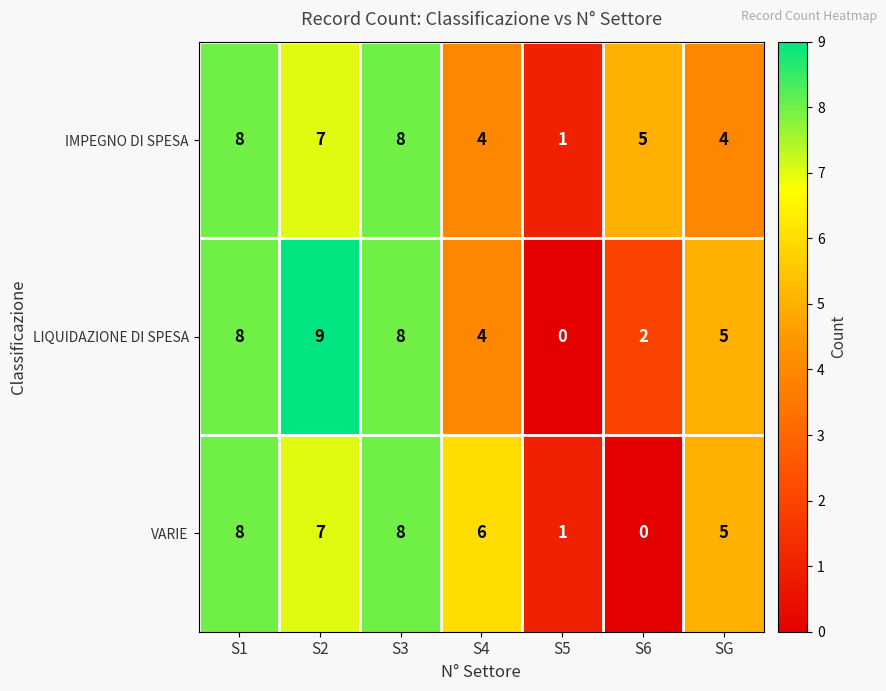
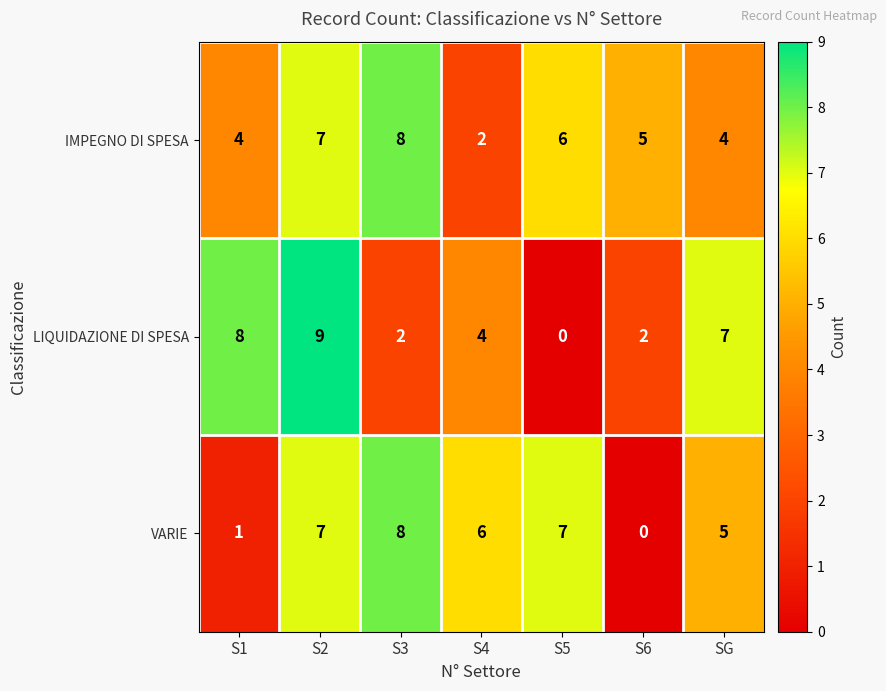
  {
    "IMPEGNO DI SPESA": {
-     "S1": 8,
+     "S1": 4,
      "S2": 7,
      "S3": 8,
-     "S4": 4,
-     "S5": 1,
+     "S4": 2,
+     "S5": 6,
      "S6": 5,
      "SG": 4
    },
    "LIQUIDAZIONE DI SPESA": {
      "S1": 8,
      "S2": 9,
-     "S3": 8,
+     "S3": 2,
      "S4": 4,
      "S5": 0,
      "S6": 2,
-     "SG": 5
+     "SG": 7
    },
    "VARIE": {
-     "S1": 8,
+     "S1": 1,
      "S2": 7,
      "S3": 8,
      "S4": 6,
-     "S5": 1,
+     "S5": 7,
      "S6": 0,
      "SG": 5
    }
  }
